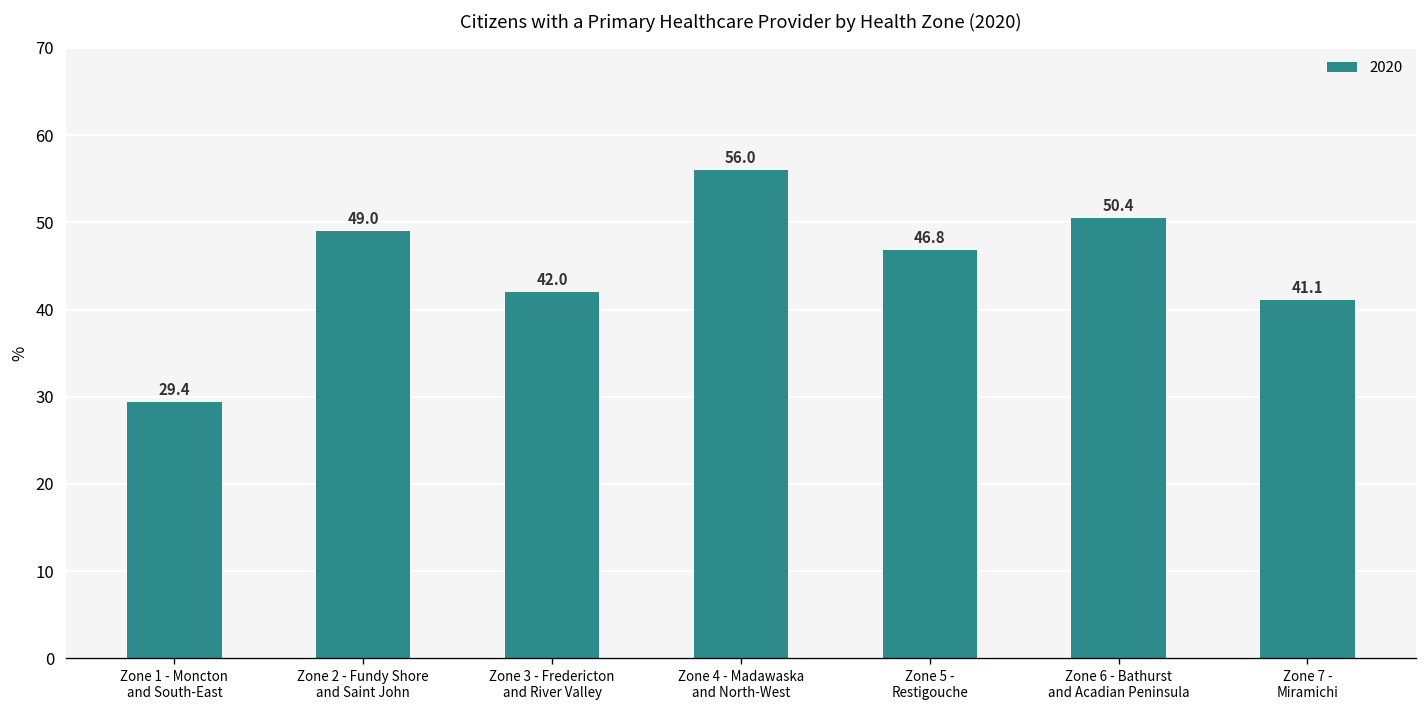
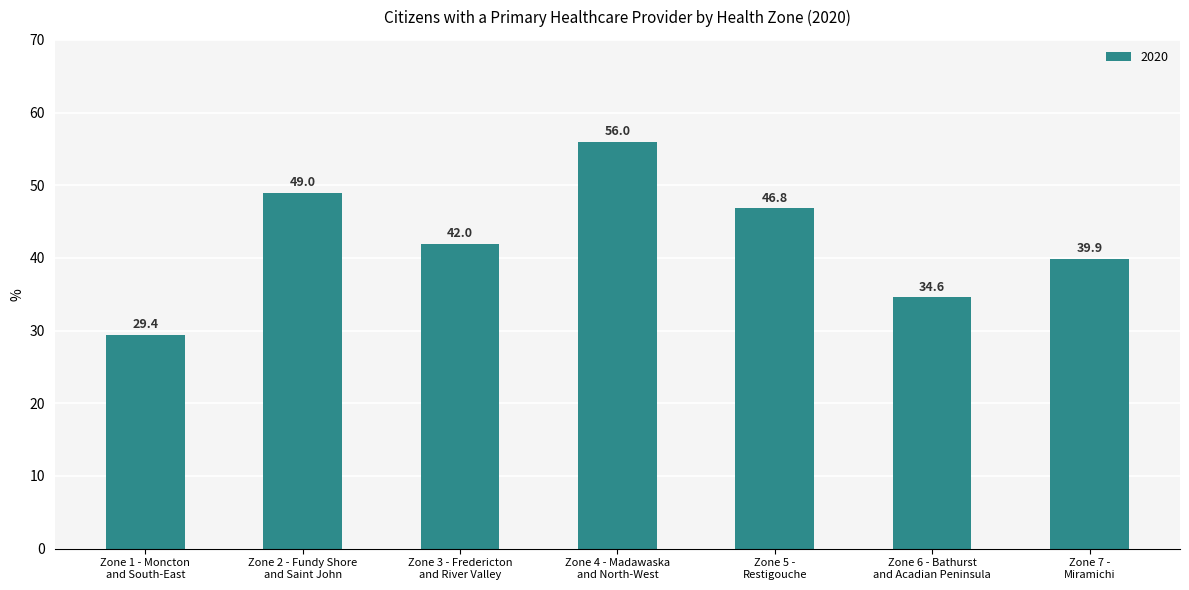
  {
    "Zone 1 - Moncton and South-East": 29.4,
    "Zone 2 - Fundy Shore and Saint John": 49.0,
    "Zone 3 - Fredericton and River Valley": 42.0,
    "Zone 4 - Madawaska and North-West": 56.0,
    "Zone 5 - Restigouche": 46.8,
-   "Zone 6 - Bathurst and Acadian Peninsula": 50.4,
-   "Zone 7 - Miramichi": 41.1
+   "Zone 6 - Bathurst and Acadian Peninsula": 34.6,
+   "Zone 7 - Miramichi": 39.9
  }
